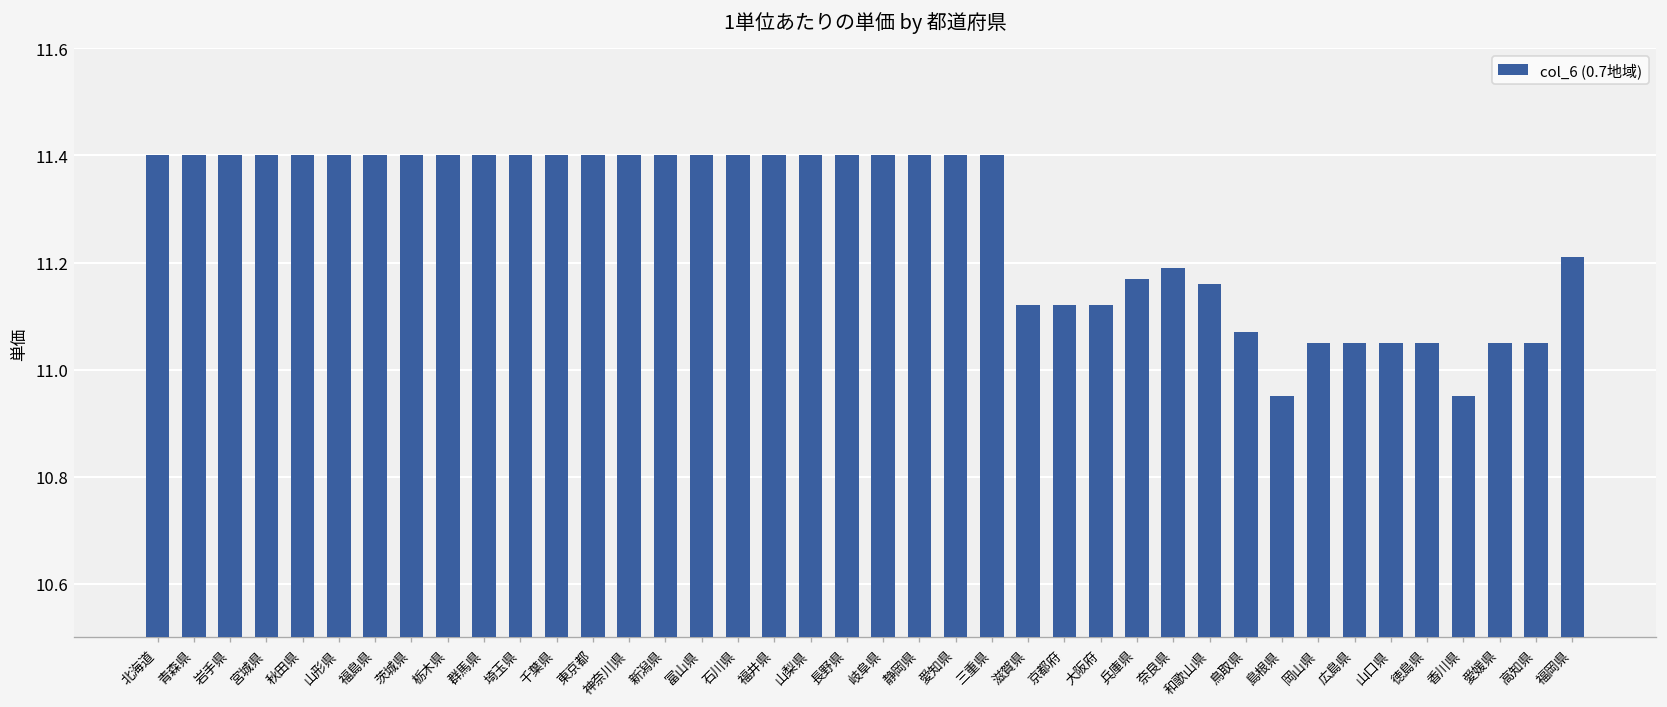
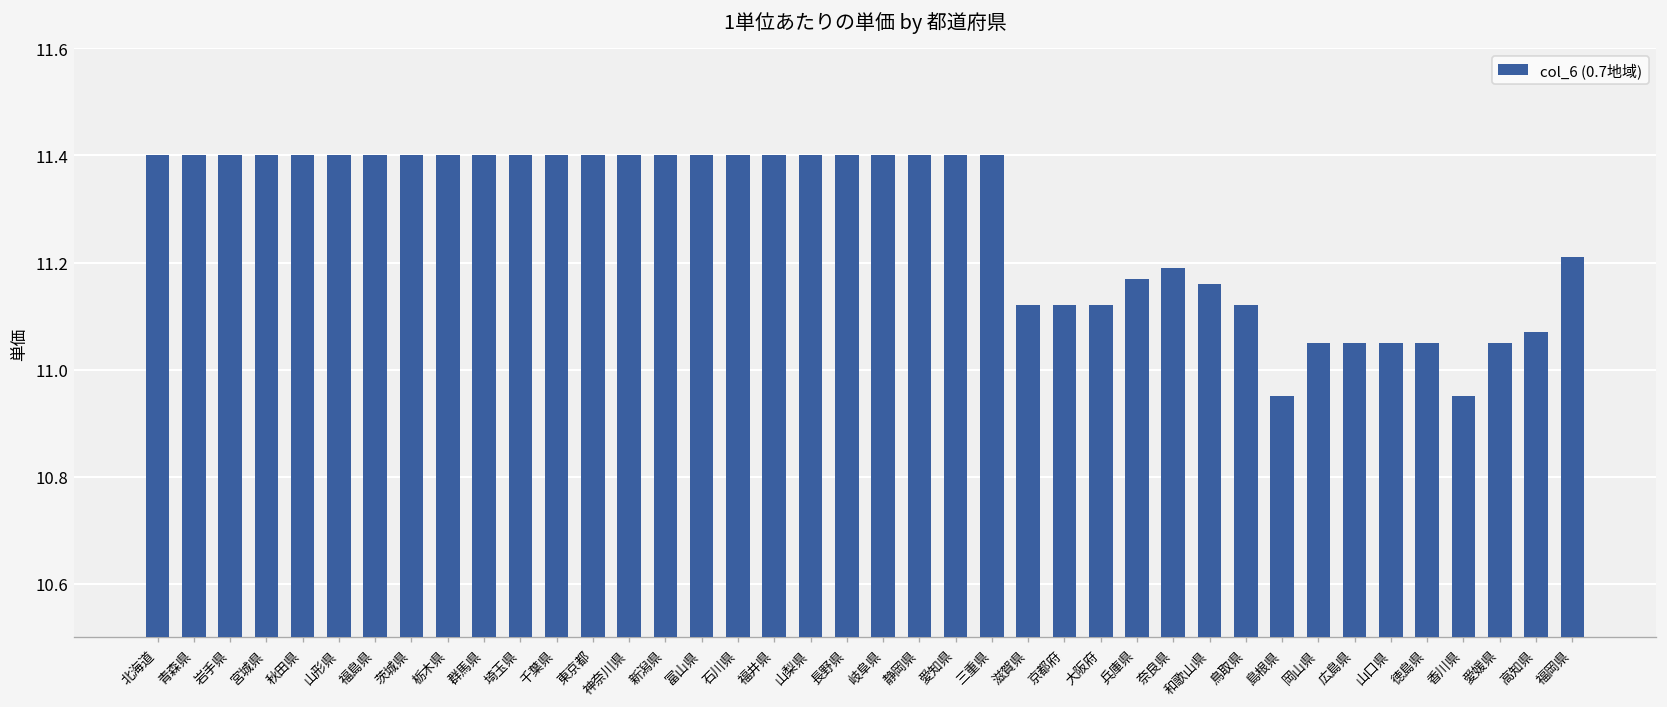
  {
    "北海道": 11.40,
    "青森県": 11.40,
    "岩手県": 11.40,
    "宮城県": 11.40,
    "秋田県": 11.40,
    "山形県": 11.40,
    "福島県": 11.40,
    "茨城県": 11.40,
    "栃木県": 11.40,
    "群馬県": 11.40,
    "埼玉県": 11.40,
    "千葉県": 11.40,
    "東京都": 11.40,
    "神奈川県": 11.40,
    "新潟県": 11.40,
    "富山県": 11.40,
    "石川県": 11.40,
    "福井県": 11.40,
    "山梨県": 11.40,
    "長野県": 11.40,
    "岐阜県": 11.40,
    "静岡県": 11.40,
    "愛知県": 11.40,
    "三重県": 11.40,
    "滋賀県": 11.12,
    "京都府": 11.12,
    "大阪府": 11.12,
    "兵庫県": 11.17,
    "奈良県": 11.19,
    "和歌山県": 11.16,
-   "鳥取県": 11.07,
+   "鳥取県": 11.12,
    "島根県": 10.95,
    "岡山県": 11.05,
    "広島県": 11.05,
    "山口県": 11.05,
    "徳島県": 11.05,
    "香川県": 10.95,
    "愛媛県": 11.05,
-   "高知県": 11.05,
+   "高知県": 11.07,
    "福岡県": 11.21
  }
